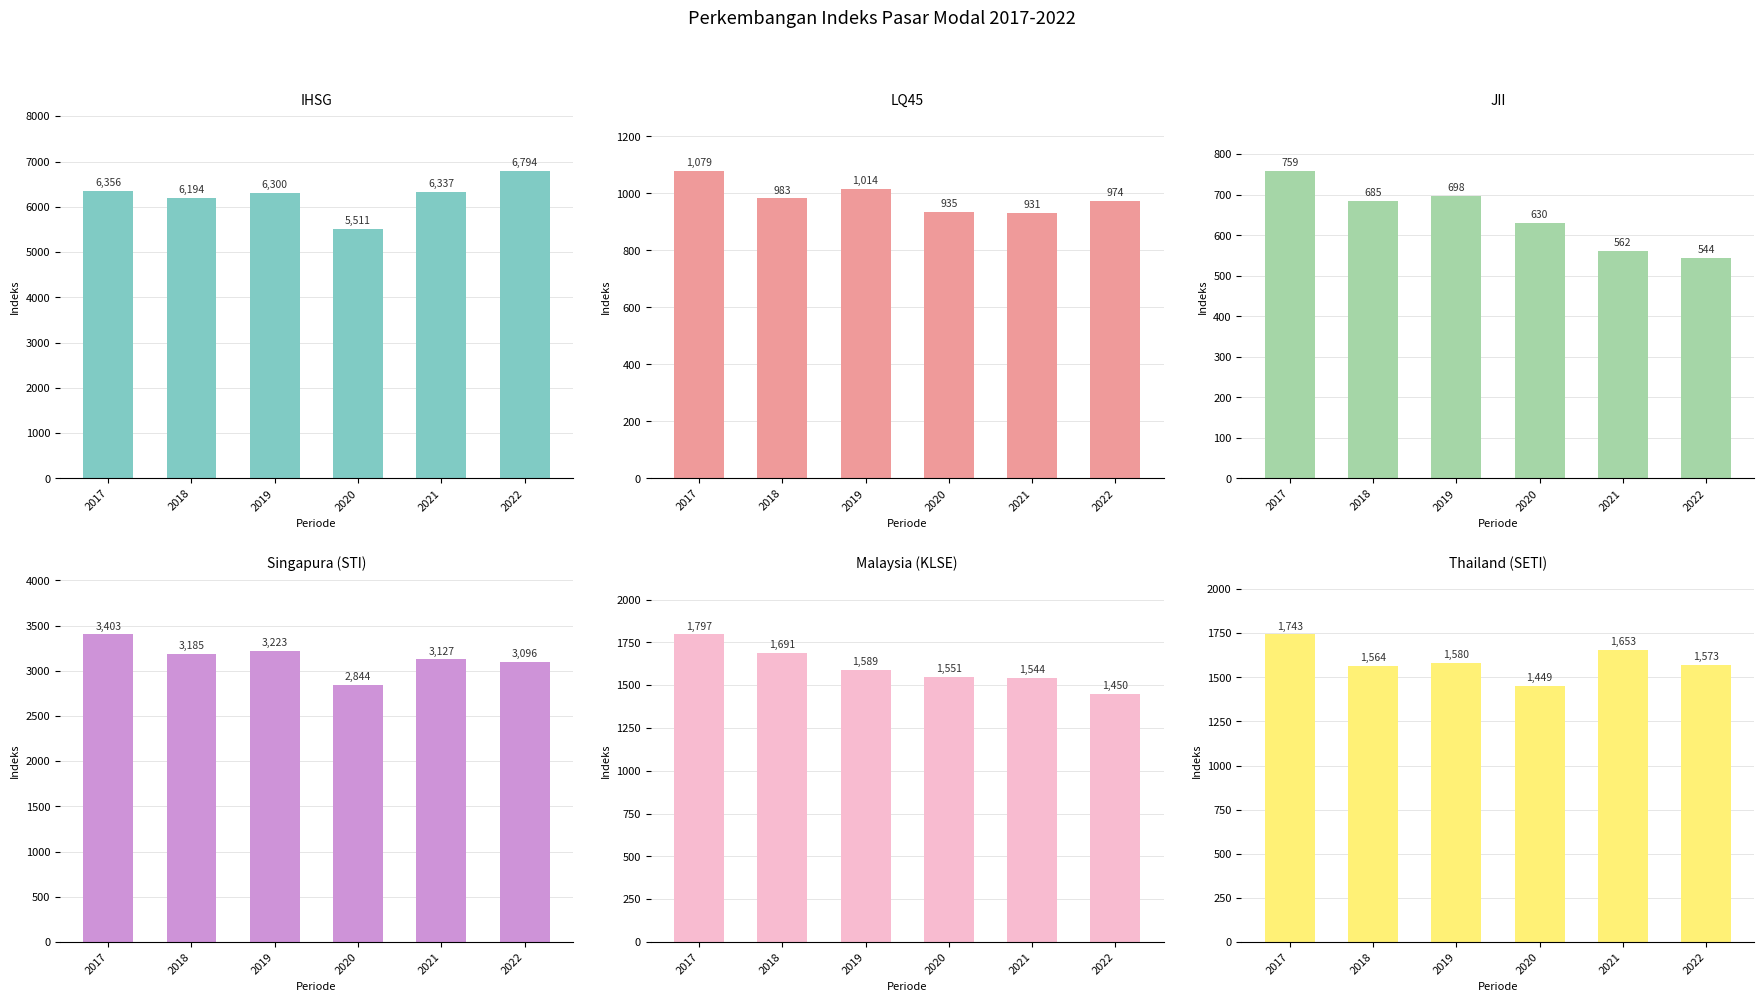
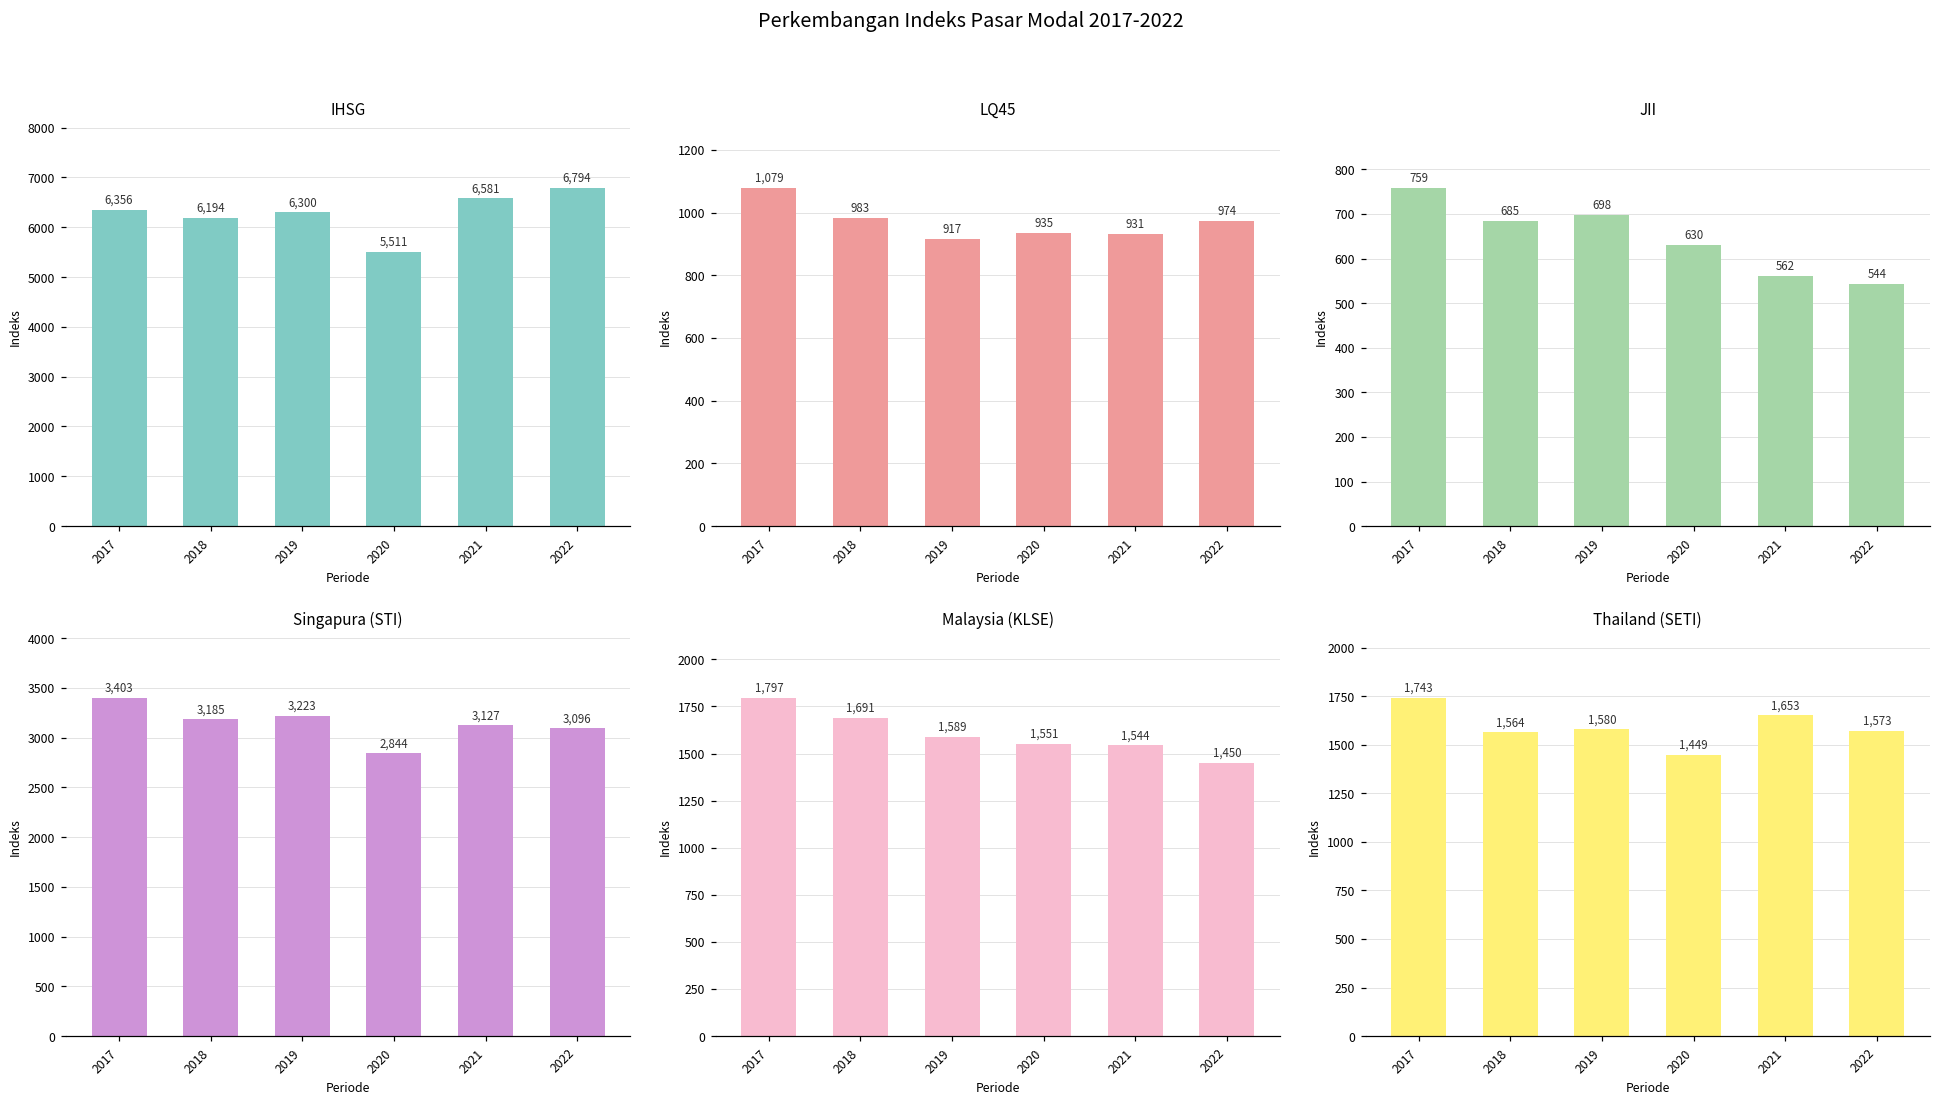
  {
    "IHSG": {
      "2017": "6,356",
      "2018": "6,194",
      "2019": "6,300",
      "2020": "5,511",
-     "2021": "6,337",
+     "2021": "6,581",
      "2022": "6,794"
    },
    "LQ45": {
      "2017": "1,079",
      "2018": "983",
-     "2019": "1,014",
+     "2019": "917",
      "2020": "935",
      "2021": "931",
      "2022": "974"
    },
    "JII": {
      "2017": "759",
      "2018": "685",
      "2019": "698",
      "2020": "630",
      "2021": "562",
      "2022": "544"
    },
    "Singapura (STI)": {
      "2017": "3,403",
      "2018": "3,185",
      "2019": "3,223",
      "2020": "2,844",
      "2021": "3,127",
      "2022": "3,096"
    },
    "Malaysia (KLSE)": {
      "2017": "1,797",
      "2018": "1,691",
      "2019": "1,589",
      "2020": "1,551",
      "2021": "1,544",
      "2022": "1,450"
    },
    "Thailand (SETI)": {
      "2017": "1,743",
      "2018": "1,564",
      "2019": "1,580",
      "2020": "1,449",
      "2021": "1,653",
      "2022": "1,573"
    }
  }
